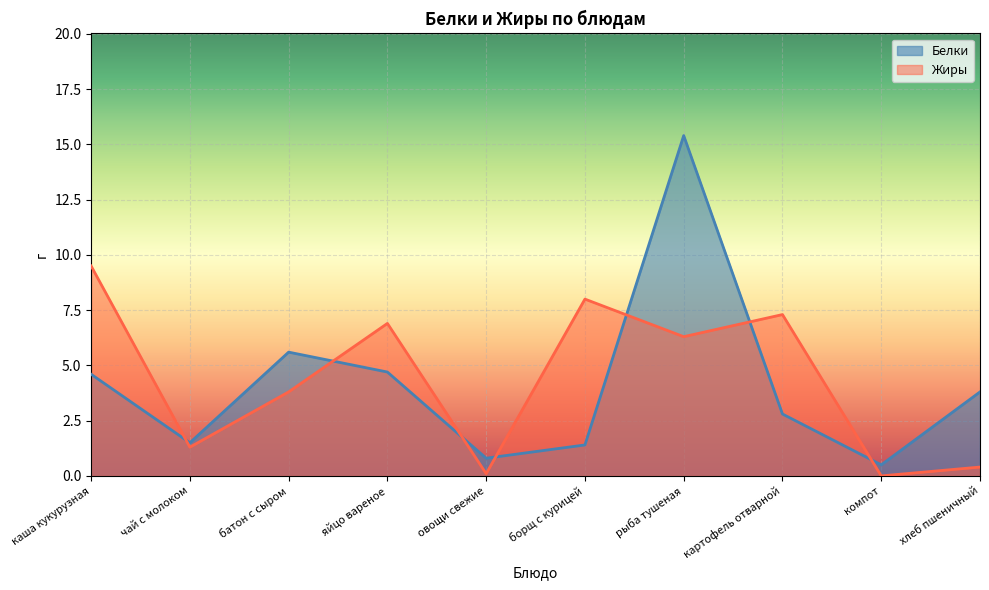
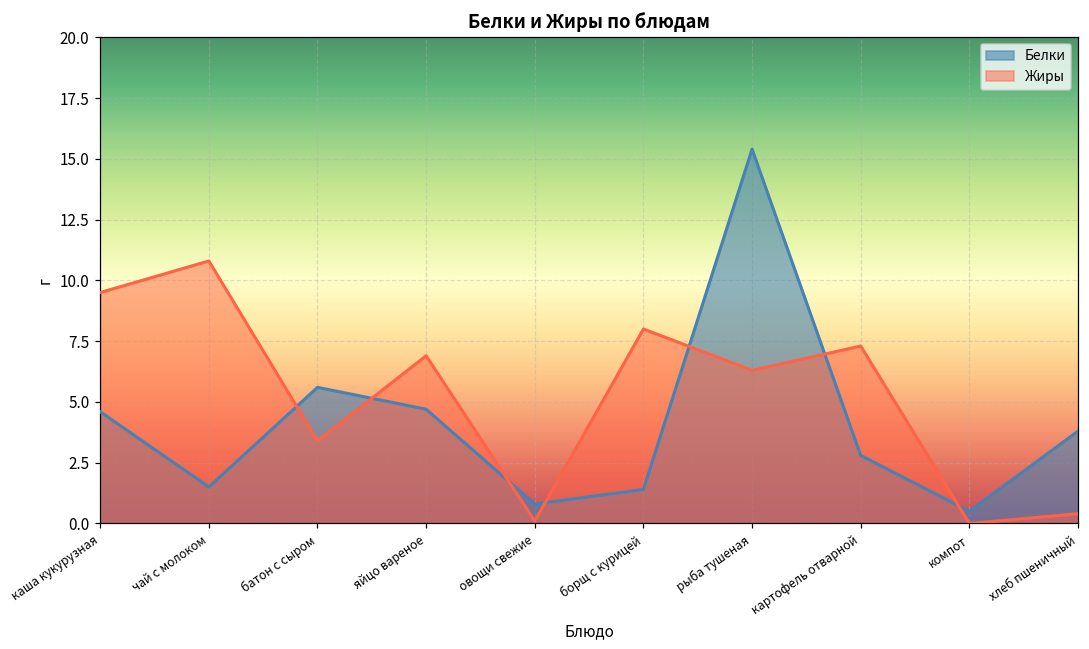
  {
    "Белки": {
      "каша кукурузная": 4.6,
      "чай с молоком": 1.5,
      "батон с сыром": 5.6,
      "яйцо вареное": 4.7,
      "овощи свежие": 0.8,
      "борщ с курицей": 1.4,
      "рыба тушеная": 15.4,
      "картофель отварной": 2.8,
      "компот": 0.5,
      "хлеб пшеничный": 3.8
    },
    "Жиры": {
      "каша кукурузная": 9.5,
-     "чай с молоком": 1.3,
-     "батон с сыром": 3.8,
+     "чай с молоком": 10.8,
+     "батон с сыром": 3.4,
      "яйцо вареное": 6.9,
      "овощи свежие": 0.1,
      "борщ с курицей": 8.0,
      "рыба тушеная": 6.3,
      "картофель отварной": 7.3,
      "компот": 0.0,
      "хлеб пшеничный": 0.4
    }
  }
